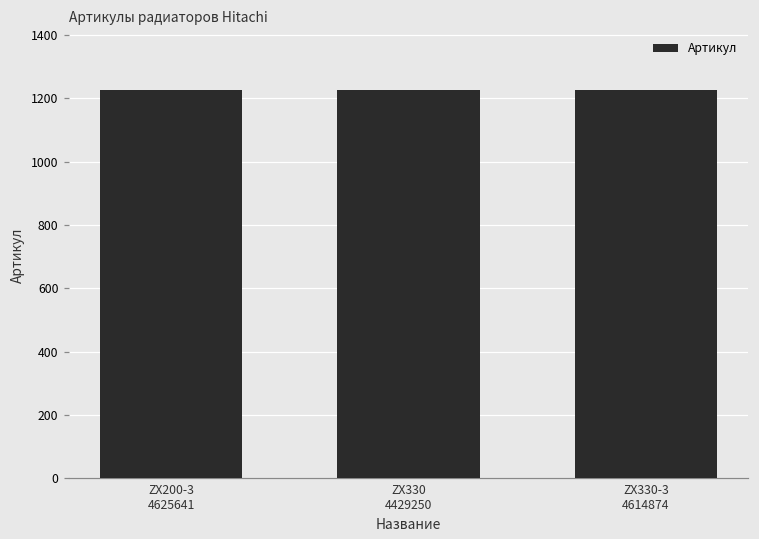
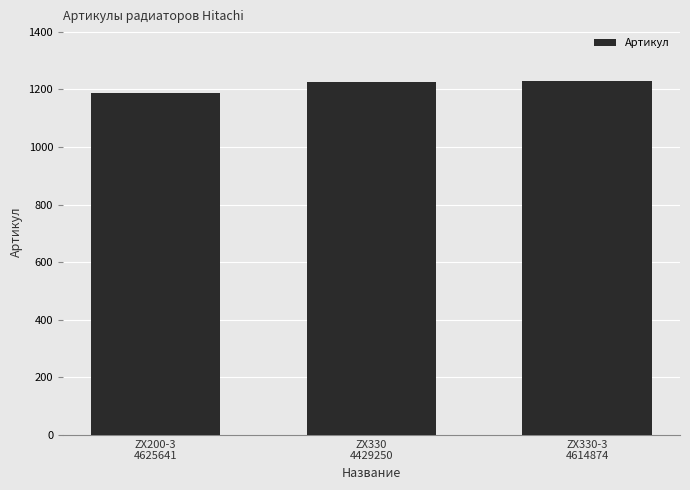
  {
-   "ZX200-3 4625641": 1230,
+   "ZX200-3 4625641": 1190,
    "ZX330 4429250": 1230,
    "ZX330-3 4614874": 1230
  }
